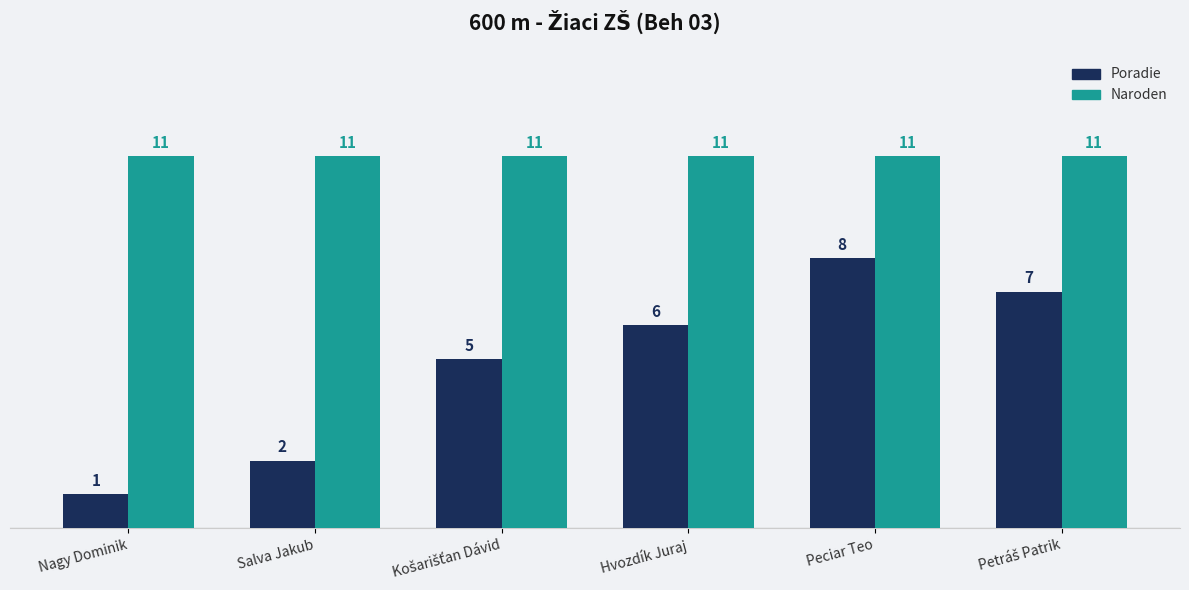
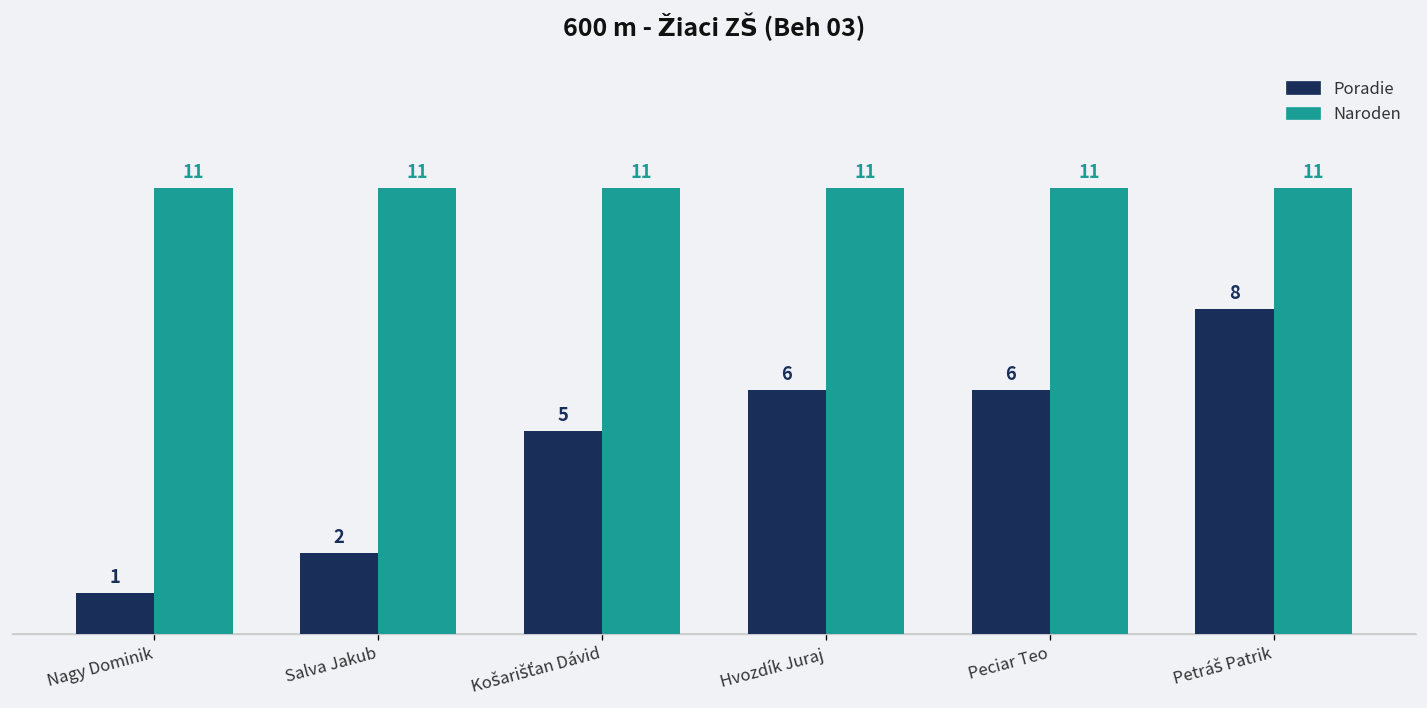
  {
    "Poradie": {
      "Nagy Dominik": 1,
      "Salva Jakub": 2,
      "Košarišťan Dávid": 5,
      "Hvozdík Juraj": 6,
-     "Peciar Teo": 8,
-     "Petráš Patrik": 7
+     "Peciar Teo": 6,
+     "Petráš Patrik": 8
    },
    "Naroden": {
      "Nagy Dominik": 11,
      "Salva Jakub": 11,
      "Košarišťan Dávid": 11,
      "Hvozdík Juraj": 11,
      "Peciar Teo": 11,
      "Petráš Patrik": 11
    }
  }
